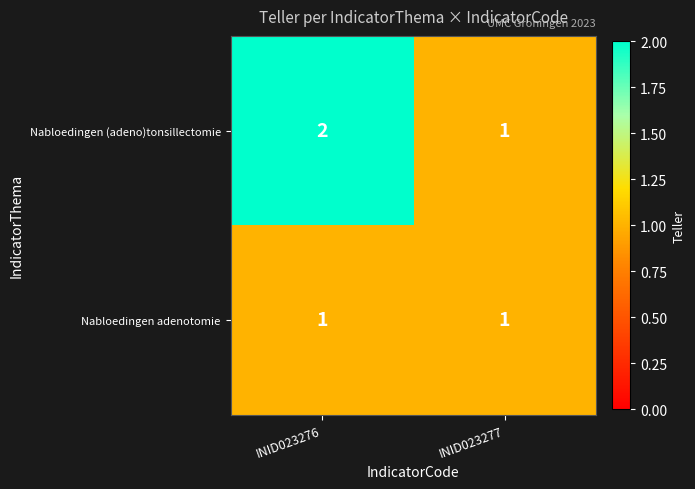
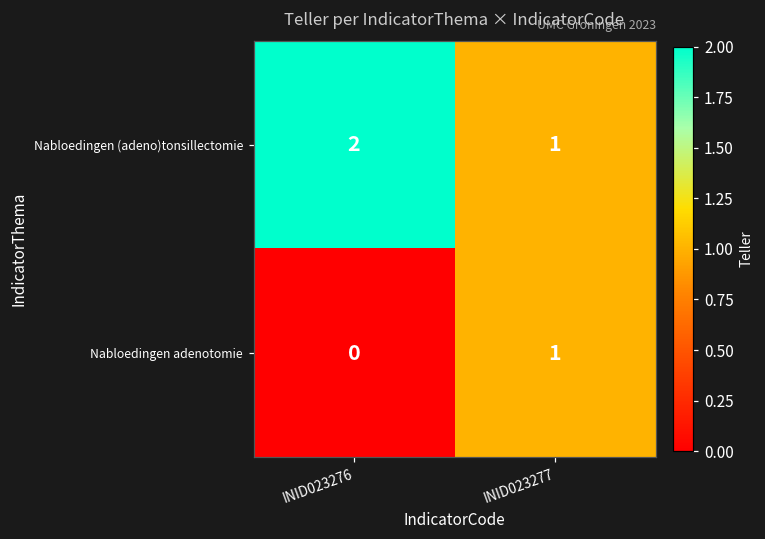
  {
    "Nabloedingen (adeno)tonsillectomie": {
      "INID023276": 2,
      "INID023277": 1
    },
    "Nabloedingen adenotomie": {
-     "INID023276": 1,
+     "INID023276": 0,
      "INID023277": 1
    }
  }
